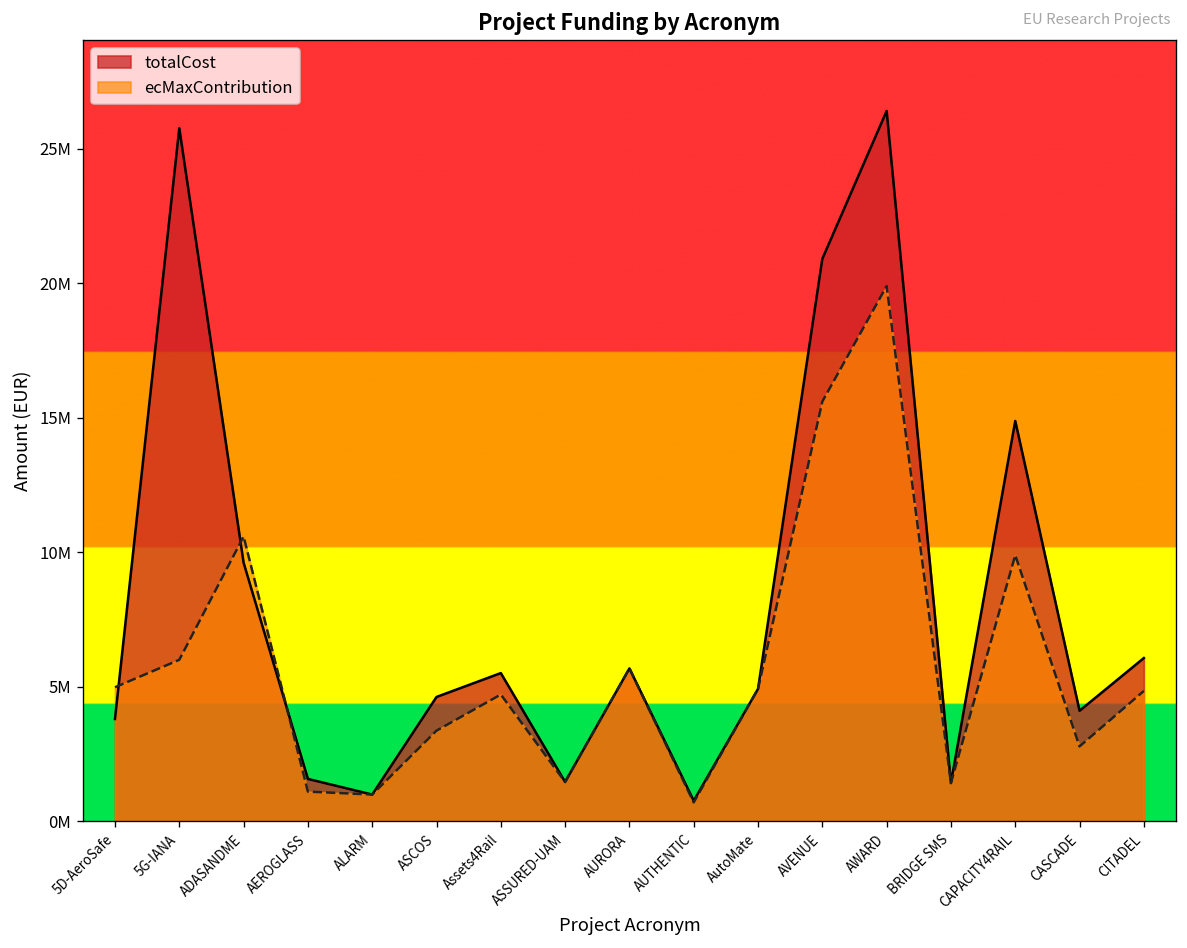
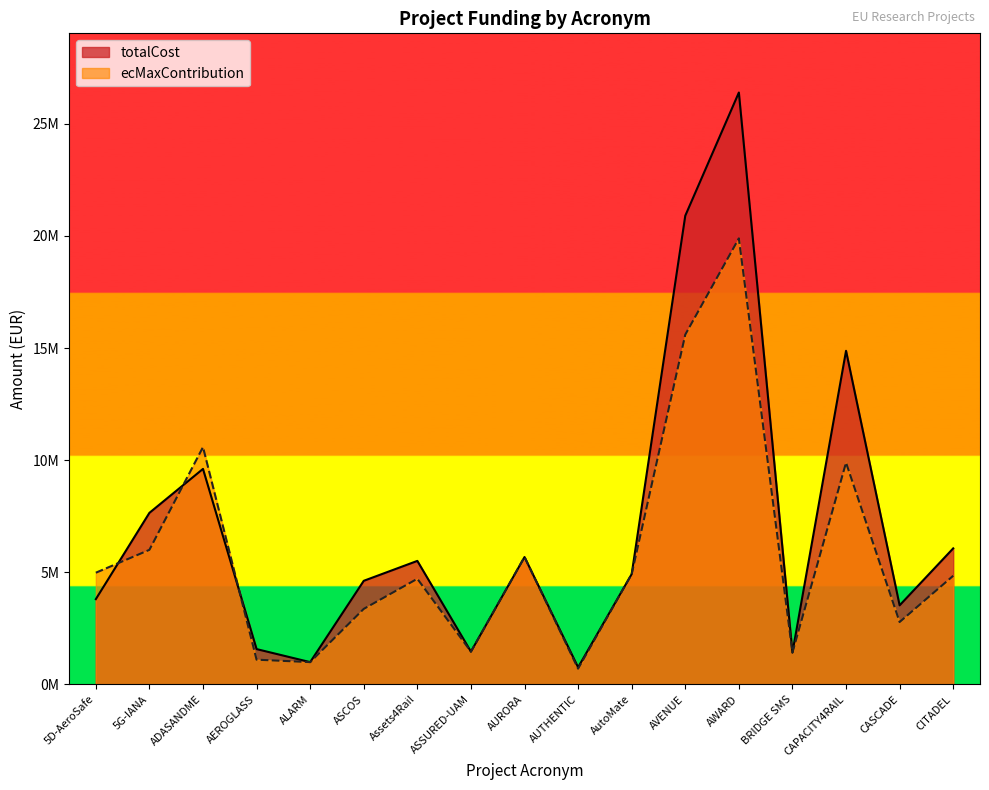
  {
    "totalCost": {
      "5D-AeroSafe": 3800000,
-     "5G-IANA": 25800000,
+     "5G-IANA": 7600000,
      "ADASANDME": 9600000,
      "AEROGLASS": 1600000,
      "ASCOS": 4600000,
      "Assets4Rail": 5500000,
      "AVENUE": 20900000,
      "AWARD": 26400000,
      "CAPACITY4RAIL": 14900000,
-     "CASCADE": 4100000,
+     "CASCADE": 3500000,
      "CITADEL": 6100000
    },
    "ecMaxContribution": {
      "5D-AeroSafe": 5000000,
      "5G-IANA": 6000000,
      "ADASANDME": 10600000,
      "AEROGLASS": 1100000,
      "ASCOS": 3400000,
      "Assets4Rail": 4700000,
      "AVENUE": 15600000,
      "AWARD": 19900000,
      "CAPACITY4RAIL": 9900000,
      "CASCADE": 2800000,
      "CITADEL": 4800000
    }
  }
